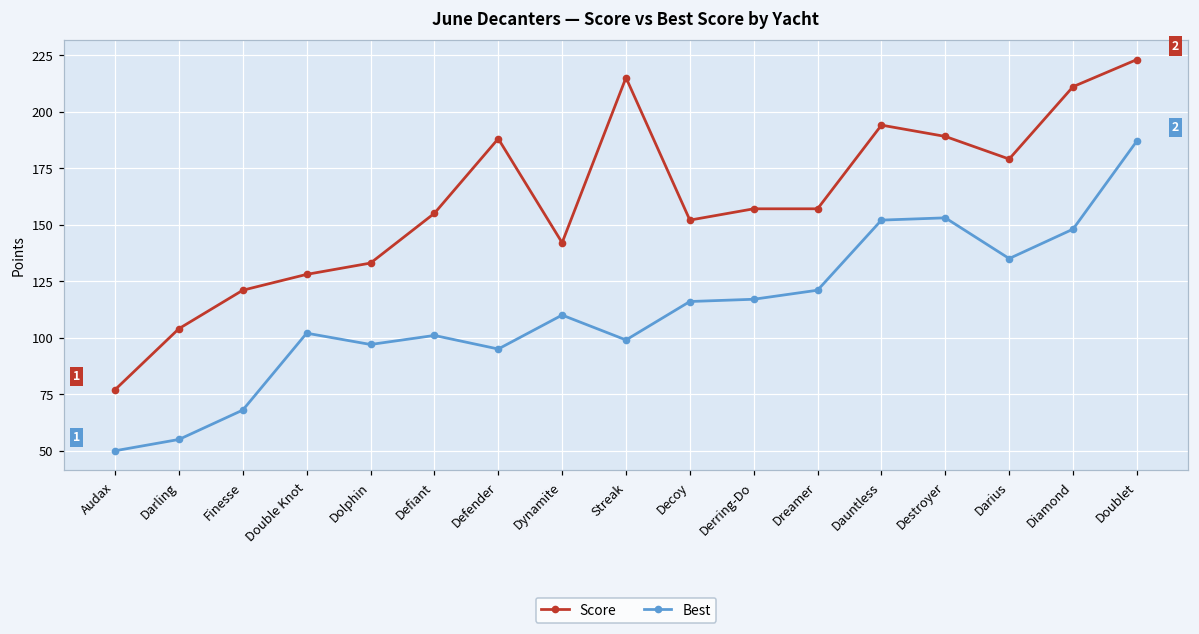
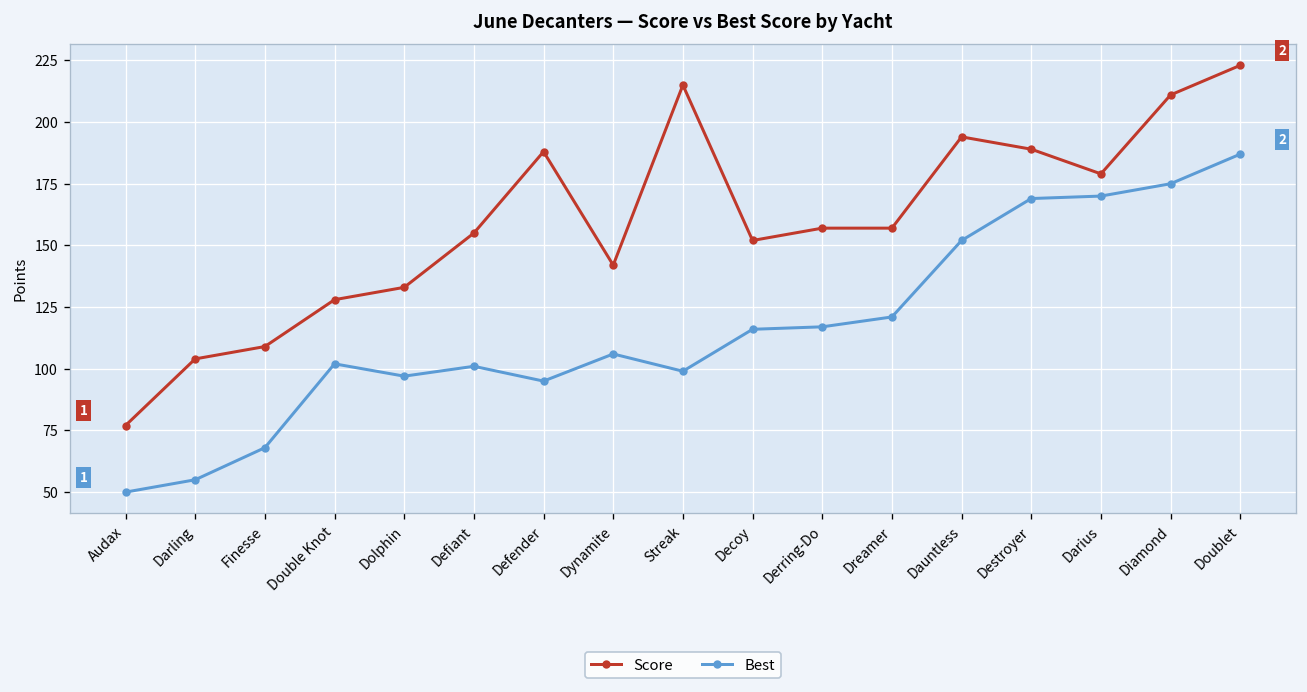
  {
    "Score": {
      "Audax": 77,
      "Darling": 104,
-     "Finesse": 121,
+     "Finesse": 109,
      "Double Knot": 128,
      "Dolphin": 133,
      "Defiant": 155,
      "Defender": 188,
      "Dynamite": 142,
      "Streak": 215,
      "Decoy": 152,
      "Derring-Do": 157,
      "Dreamer": 157,
      "Dauntless": 194,
      "Destroyer": 189,
      "Darius": 179,
      "Diamond": 211,
      "Doublet": 223
    },
    "Best": {
      "Audax": 50,
      "Darling": 55,
      "Finesse": 68,
      "Double Knot": 102,
      "Dolphin": 97,
      "Defiant": 101,
      "Defender": 95,
-     "Dynamite": 110,
+     "Dynamite": 106,
      "Streak": 99,
      "Decoy": 116,
      "Derring-Do": 117,
      "Dreamer": 121,
      "Dauntless": 152,
-     "Destroyer": 153,
-     "Darius": 135,
-     "Diamond": 148,
+     "Destroyer": 169,
+     "Darius": 170,
+     "Diamond": 175,
      "Doublet": 187
    }
  }
